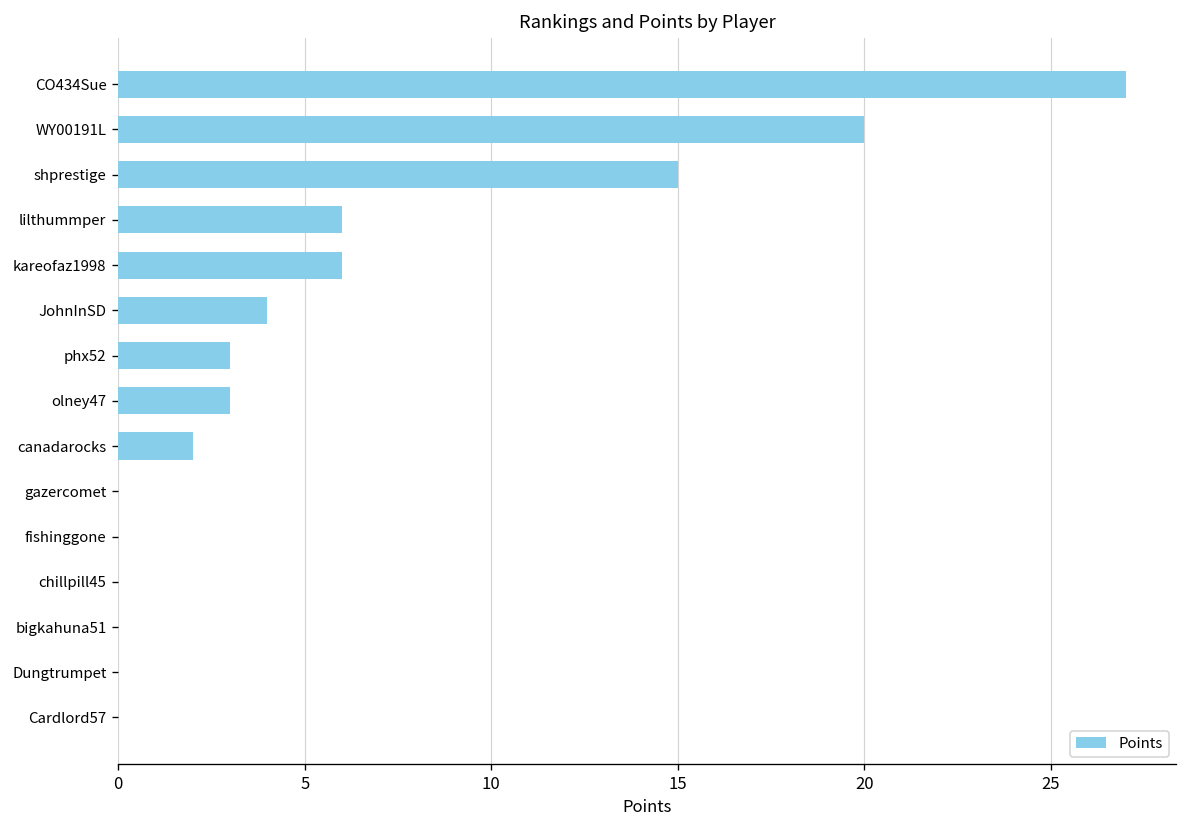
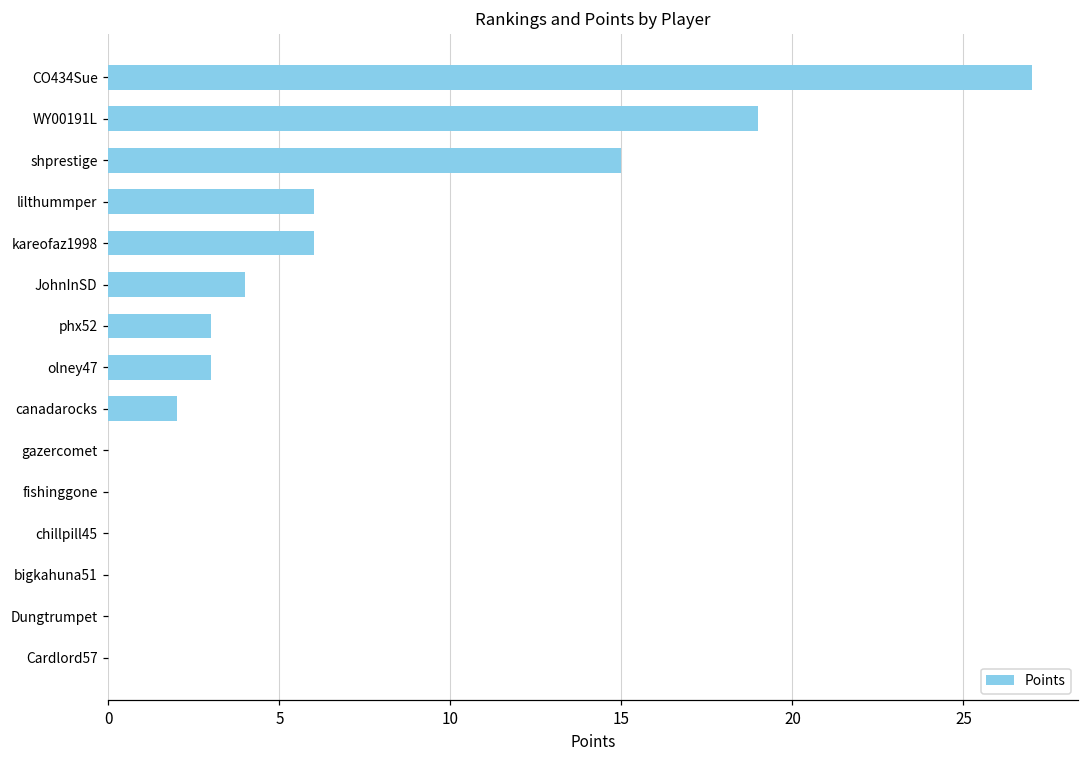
  {
    "CO434Sue": 27,
-   "WY00191L": 20,
+   "WY00191L": 19,
    "shprestige": 15,
    "lilthummper": 6,
    "kareofaz1998": 6,
    "JohnInSD": 4,
    "phx52": 3,
    "olney47": 3,
    "canadarocks": 2,
    "gazercomet": 0,
    "fishinggone": 0,
    "chillpill45": 0,
    "bigkahuna51": 0,
    "Dungtrumpet": 0,
    "Cardlord57": 0
  }
